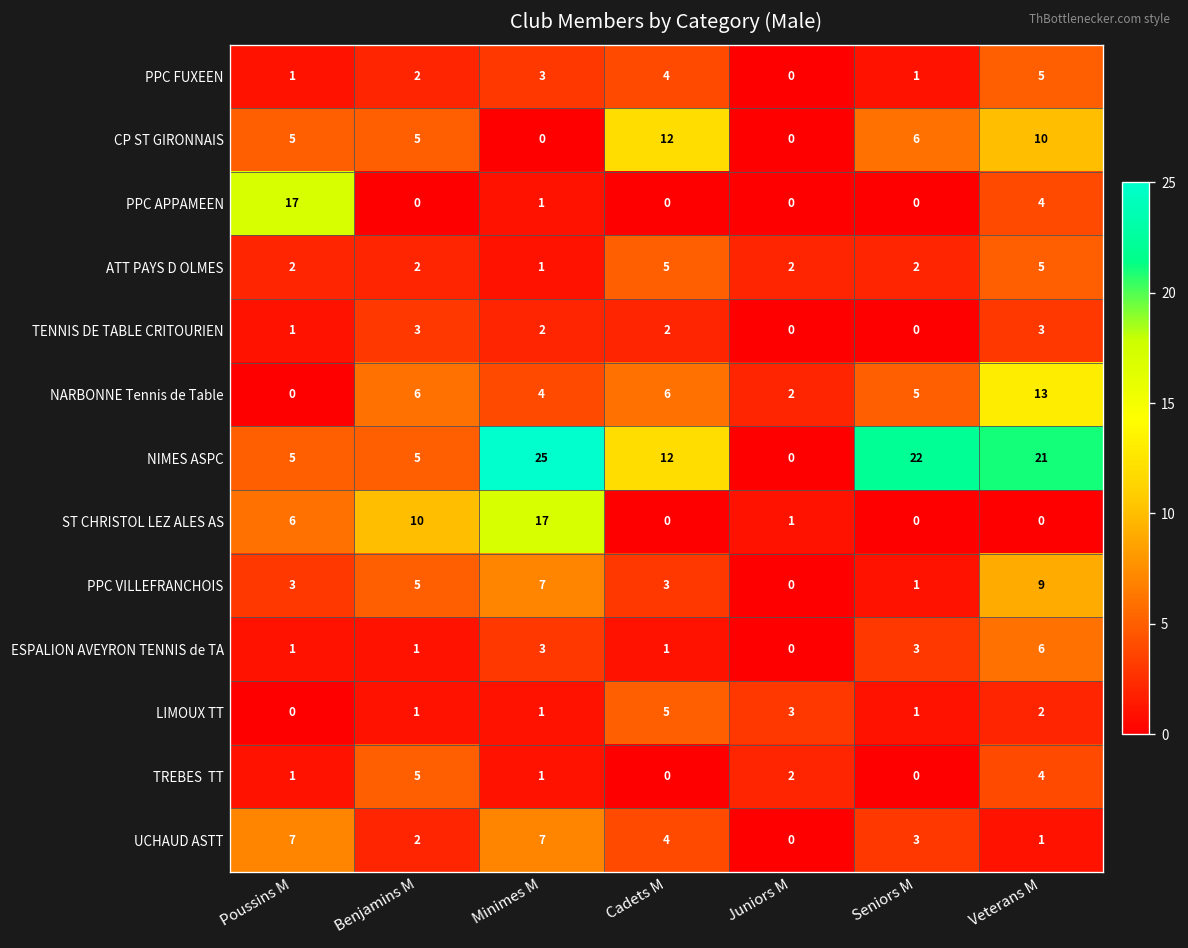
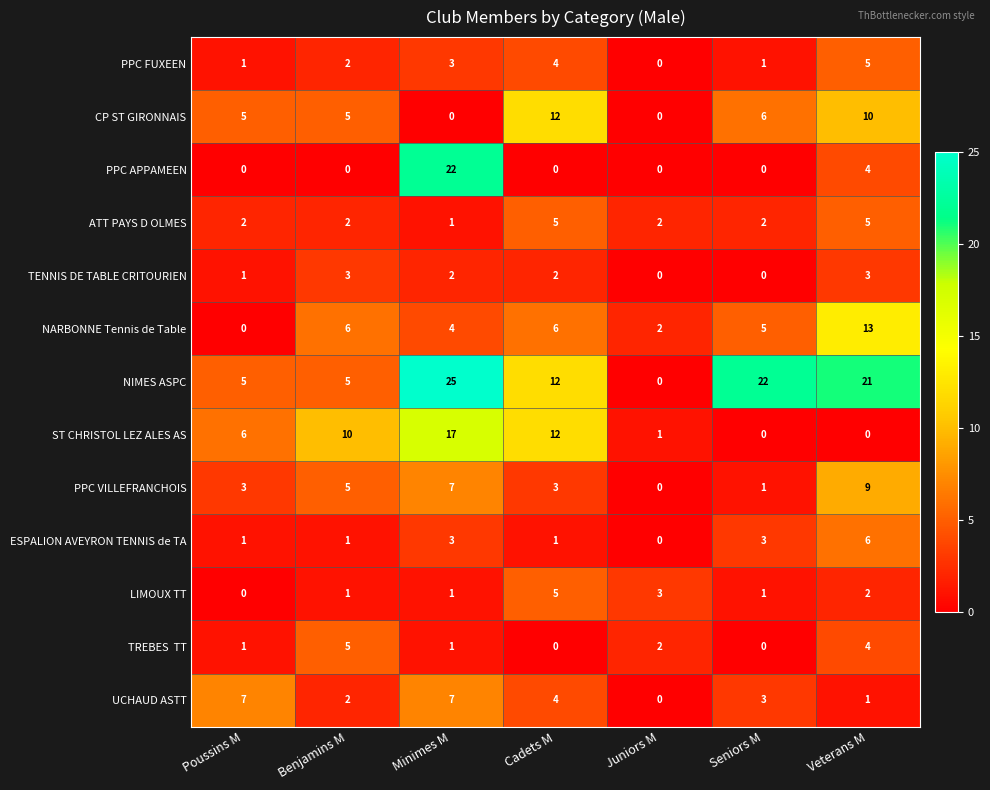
  {
    "PPC FUXEEN": {
      "Poussins M": 1,
      "Benjamins M": 2,
      "Minimes M": 3,
      "Cadets M": 4,
      "Juniors M": 0,
      "Seniors M": 1,
      "Veterans M": 5
    },
    "CP ST GIRONNAIS": {
      "Poussins M": 5,
      "Benjamins M": 5,
      "Minimes M": 0,
      "Cadets M": 12,
      "Juniors M": 0,
      "Seniors M": 6,
      "Veterans M": 10
    },
    "PPC APPAMEEN": {
-     "Poussins M": 17,
+     "Poussins M": 0,
      "Benjamins M": 0,
-     "Minimes M": 1,
+     "Minimes M": 22,
      "Cadets M": 0,
      "Juniors M": 0,
      "Seniors M": 0,
      "Veterans M": 4
    },
    "ATT PAYS D OLMES": {
      "Poussins M": 2,
      "Benjamins M": 2,
      "Minimes M": 1,
      "Cadets M": 5,
      "Juniors M": 2,
      "Seniors M": 2,
      "Veterans M": 5
    },
    "TENNIS DE TABLE CRITOURIEN": {
      "Poussins M": 1,
      "Benjamins M": 3,
      "Minimes M": 2,
      "Cadets M": 2,
      "Juniors M": 0,
      "Seniors M": 0,
      "Veterans M": 3
    },
    "NARBONNE Tennis de Table": {
      "Poussins M": 0,
      "Benjamins M": 6,
      "Minimes M": 4,
      "Cadets M": 6,
      "Juniors M": 2,
      "Seniors M": 5,
      "Veterans M": 13
    },
    "NIMES ASPC": {
      "Poussins M": 5,
      "Benjamins M": 5,
      "Minimes M": 25,
      "Cadets M": 12,
      "Juniors M": 0,
      "Seniors M": 22,
      "Veterans M": 21
    },
    "ST CHRISTOL LEZ ALES AS": {
      "Poussins M": 6,
      "Benjamins M": 10,
      "Minimes M": 17,
-     "Cadets M": 0,
+     "Cadets M": 12,
      "Juniors M": 1,
      "Seniors M": 0,
      "Veterans M": 0
    },
    "PPC VILLEFRANCHOIS": {
      "Poussins M": 3,
      "Benjamins M": 5,
      "Minimes M": 7,
      "Cadets M": 3,
      "Juniors M": 0,
      "Seniors M": 1,
      "Veterans M": 9
    },
    "ESPALION AVEYRON TENNIS de TA": {
      "Poussins M": 1,
      "Benjamins M": 1,
      "Minimes M": 3,
      "Cadets M": 1,
      "Juniors M": 0,
      "Seniors M": 3,
      "Veterans M": 6
    },
    "LIMOUX TT": {
      "Poussins M": 0,
      "Benjamins M": 1,
      "Minimes M": 1,
      "Cadets M": 5,
      "Juniors M": 3,
      "Seniors M": 1,
      "Veterans M": 2
    },
    "TREBES TT": {
      "Poussins M": 1,
      "Benjamins M": 5,
      "Minimes M": 1,
      "Cadets M": 0,
      "Juniors M": 2,
      "Seniors M": 0,
      "Veterans M": 4
    },
    "UCHAUD ASTT": {
      "Poussins M": 7,
      "Benjamins M": 2,
      "Minimes M": 7,
      "Cadets M": 4,
      "Juniors M": 0,
      "Seniors M": 3,
      "Veterans M": 1
    }
  }
